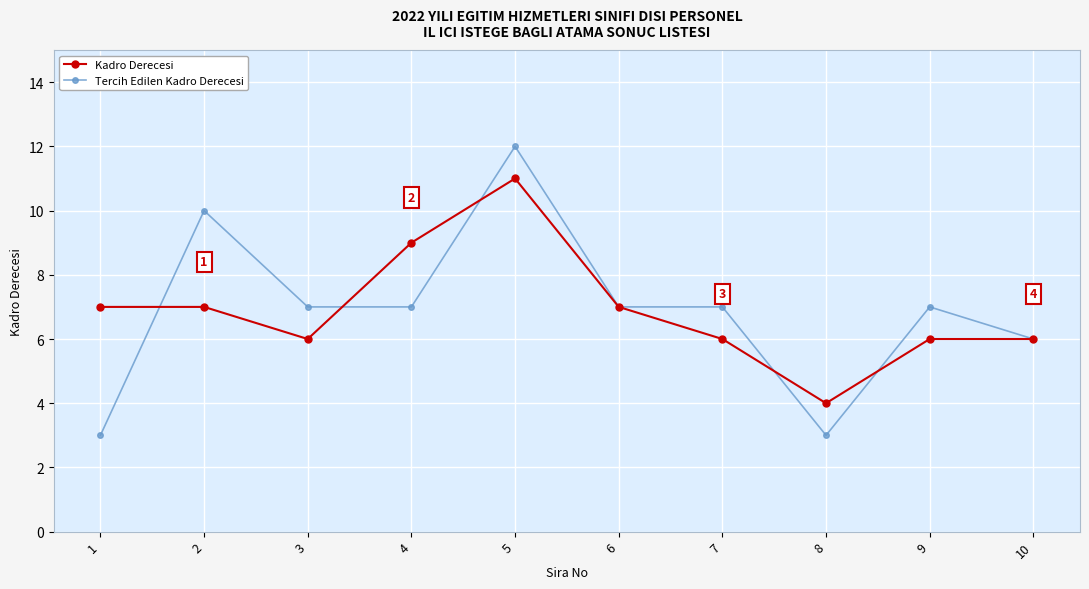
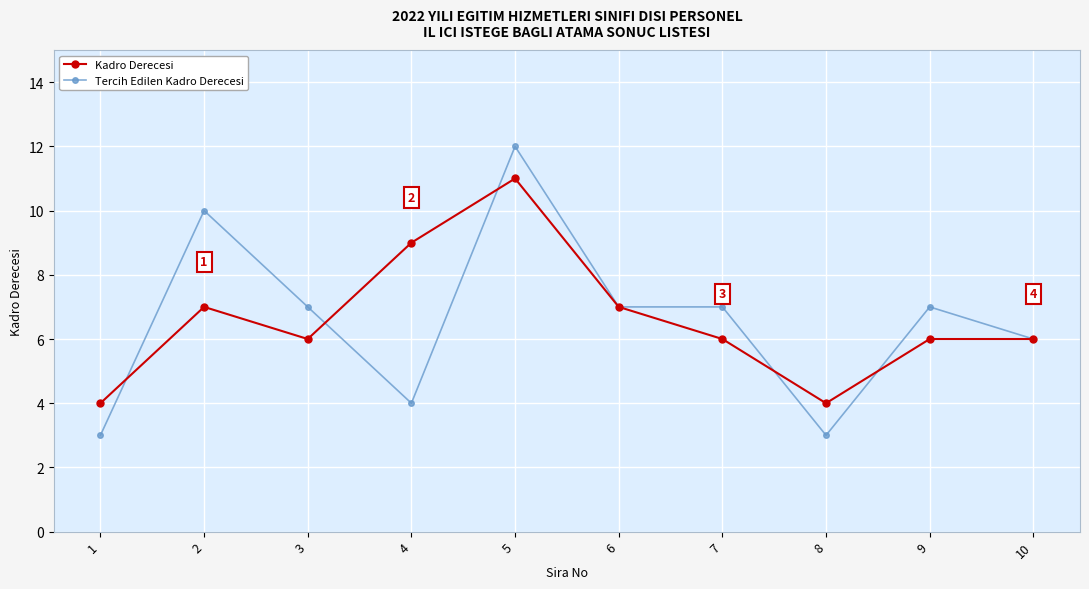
  {
    "Kadro Derecesi": {
-     "1": 7,
+     "1": 4,
      "2": 7,
      "3": 6,
      "4": 9,
      "5": 11,
      "7": 6,
      "8": 4,
      "9": 6
    },
    "Tercih Edilen Kadro Derecesi": {
      "1": 3,
      "2": 10,
      "3": 7,
-     "4": 7,
+     "4": 4,
      "5": 12,
      "8": 3,
      "9": 7
    }
  }
